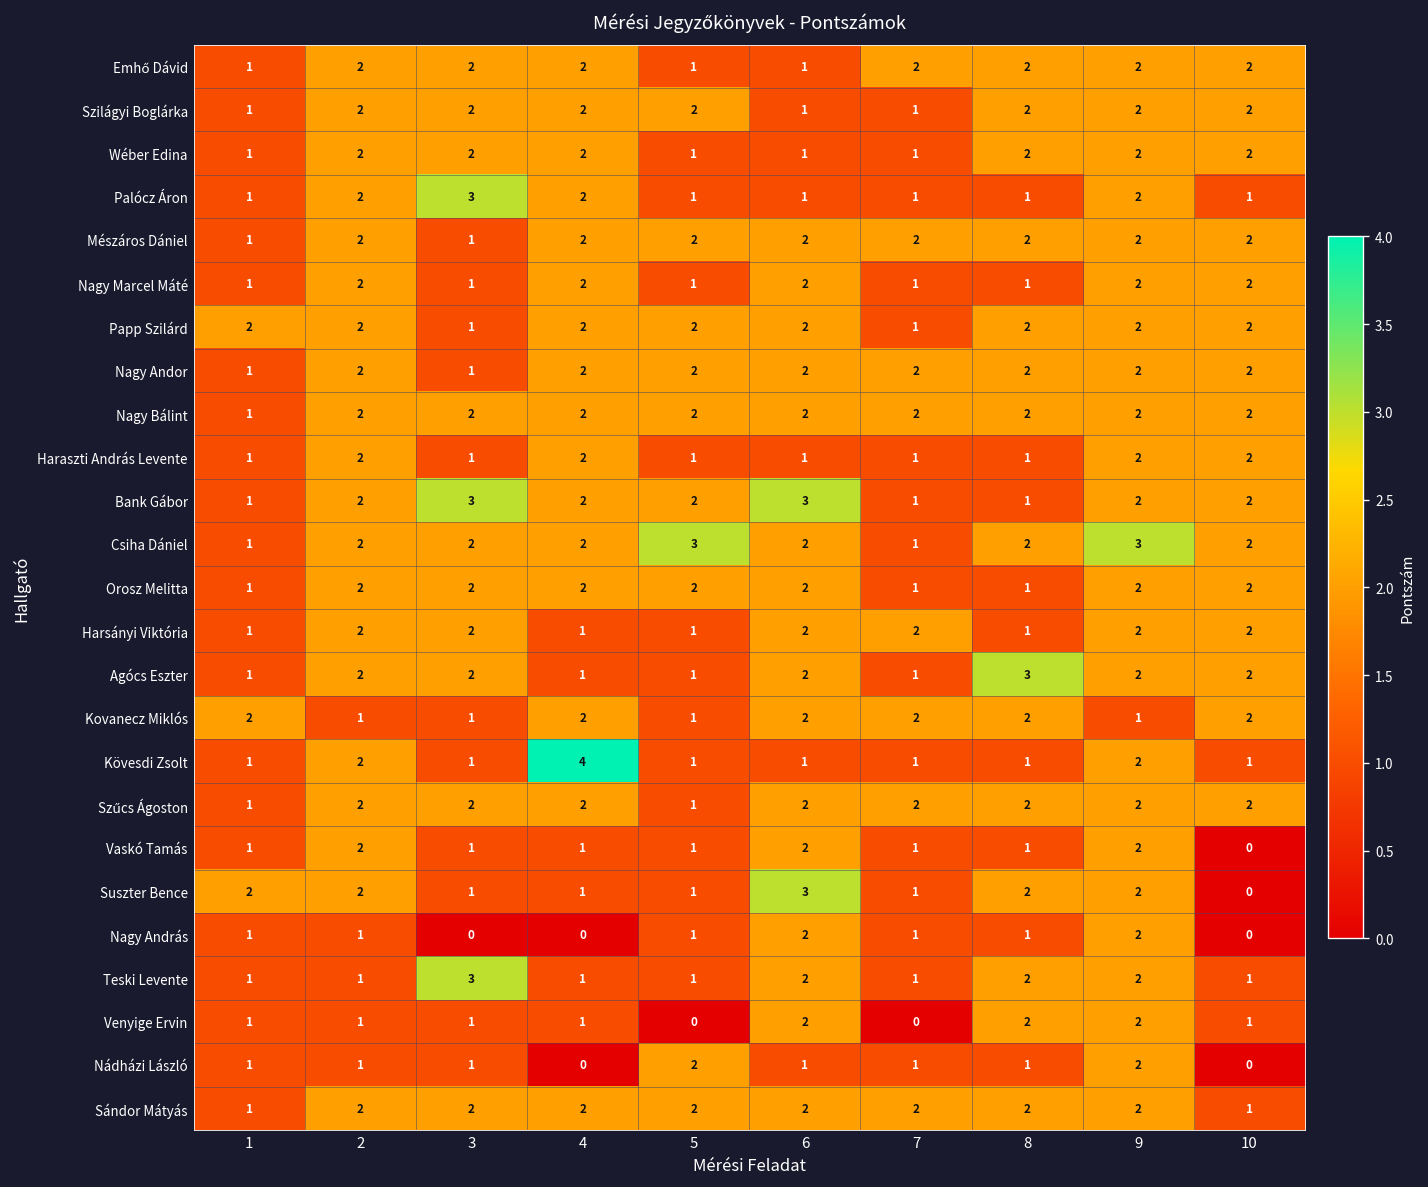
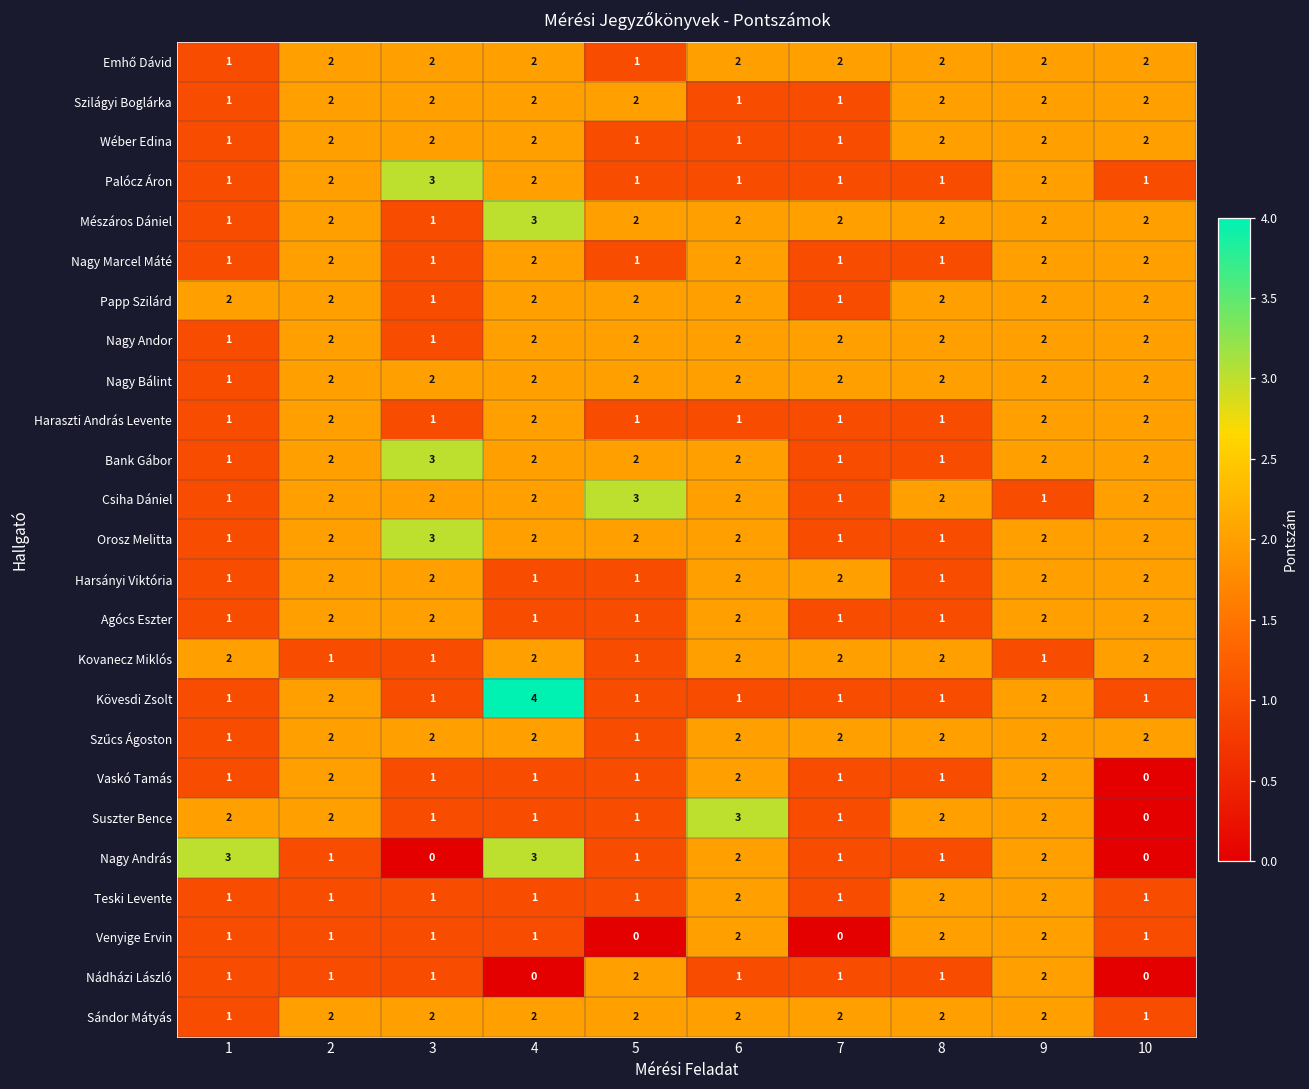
  {
    "Emhő Dávid": {
      "1": 1,
      "2": 2,
      "3": 2,
      "4": 2,
      "5": 1,
-     "6": 1,
+     "6": 2,
      "7": 2,
      "8": 2,
      "9": 2,
      "10": 2
    },
    "Mészáros Dániel": {
      "1": 1,
      "2": 2,
      "3": 1,
-     "4": 2,
+     "4": 3,
      "5": 2,
      "6": 2,
      "7": 2,
      "8": 2,
      "9": 2,
      "10": 2
    },
    "Bank Gábor": {
      "1": 1,
      "2": 2,
      "3": 3,
      "4": 2,
      "5": 2,
-     "6": 3,
+     "6": 2,
      "7": 1,
      "8": 1,
      "9": 2,
      "10": 2
    },
    "Csiha Dániel": {
      "1": 1,
      "2": 2,
      "3": 2,
      "4": 2,
      "5": 3,
      "6": 2,
      "7": 1,
      "8": 2,
-     "9": 3,
+     "9": 1,
      "10": 2
    },
    "Orosz Melitta": {
      "1": 1,
      "2": 2,
-     "3": 2,
+     "3": 3,
      "4": 2,
      "5": 2,
      "6": 2,
      "7": 1,
      "8": 1,
      "9": 2,
      "10": 2
    },
    "Agócs Eszter": {
      "1": 1,
      "2": 2,
      "3": 2,
      "4": 1,
      "5": 1,
      "6": 2,
      "7": 1,
-     "8": 3,
+     "8": 1,
      "9": 2,
      "10": 2
    },
    "Nagy András": {
-     "1": 1,
+     "1": 3,
      "2": 1,
      "3": 0,
-     "4": 0,
+     "4": 3,
      "5": 1,
      "6": 2,
      "7": 1,
      "8": 1,
      "9": 2,
      "10": 0
    },
    "Teski Levente": {
      "1": 1,
      "2": 1,
-     "3": 3,
+     "3": 1,
      "4": 1,
      "5": 1,
      "6": 2,
      "7": 1,
      "8": 2,
      "9": 2,
      "10": 1
    }
  }
